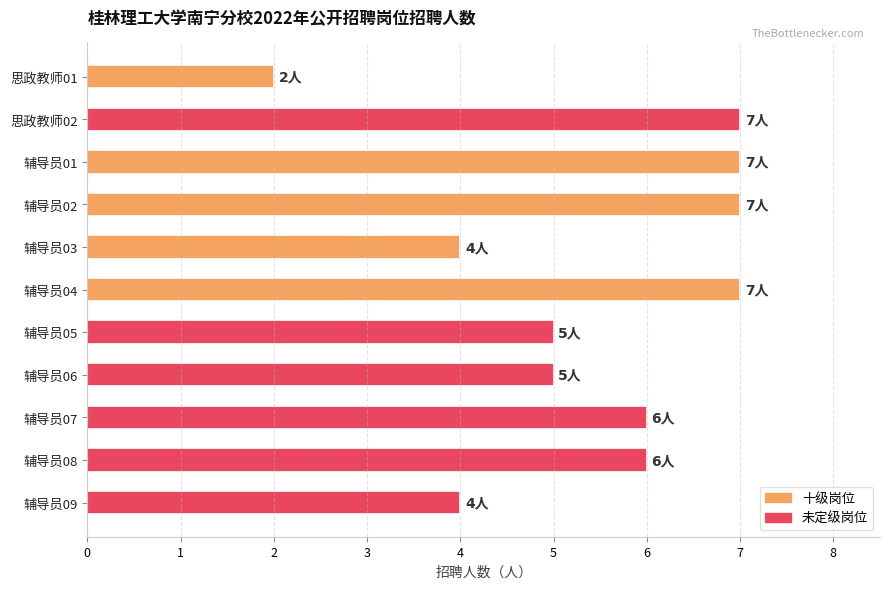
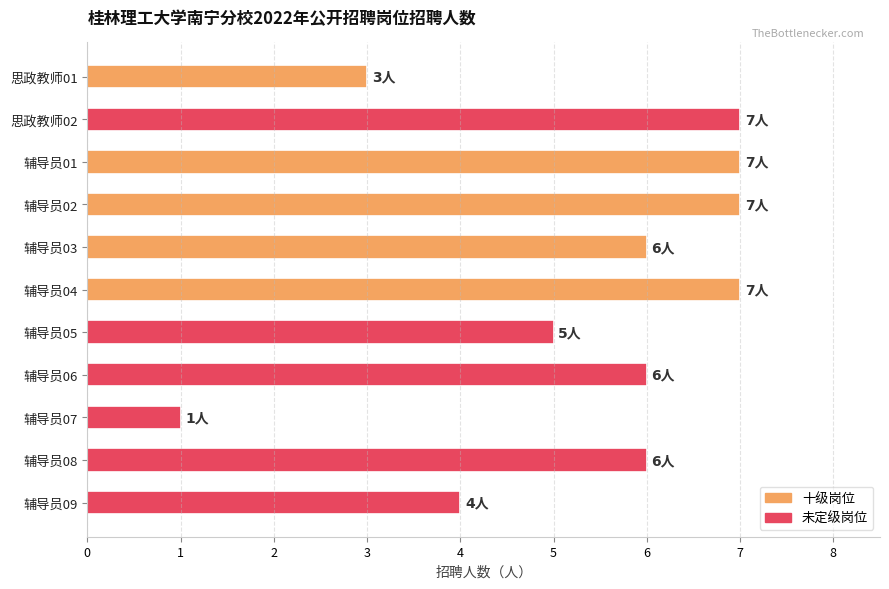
  {
-   "思政教师01": "2人",
+   "思政教师01": "3人",
    "思政教师02": "7人",
    "辅导员01": "7人",
    "辅导员02": "7人",
-   "辅导员03": "4人",
+   "辅导员03": "6人",
    "辅导员04": "7人",
    "辅导员05": "5人",
-   "辅导员06": "5人",
-   "辅导员07": "6人",
+   "辅导员06": "6人",
+   "辅导员07": "1人",
    "辅导员08": "6人",
    "辅导员09": "4人"
  }
